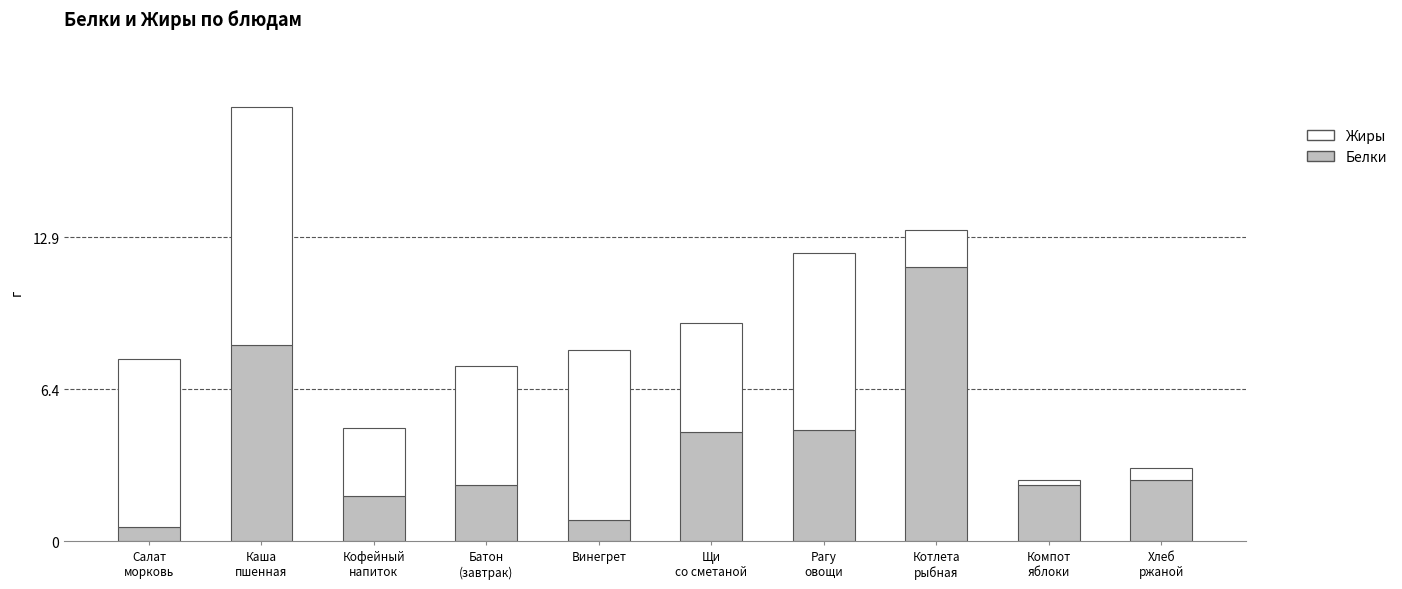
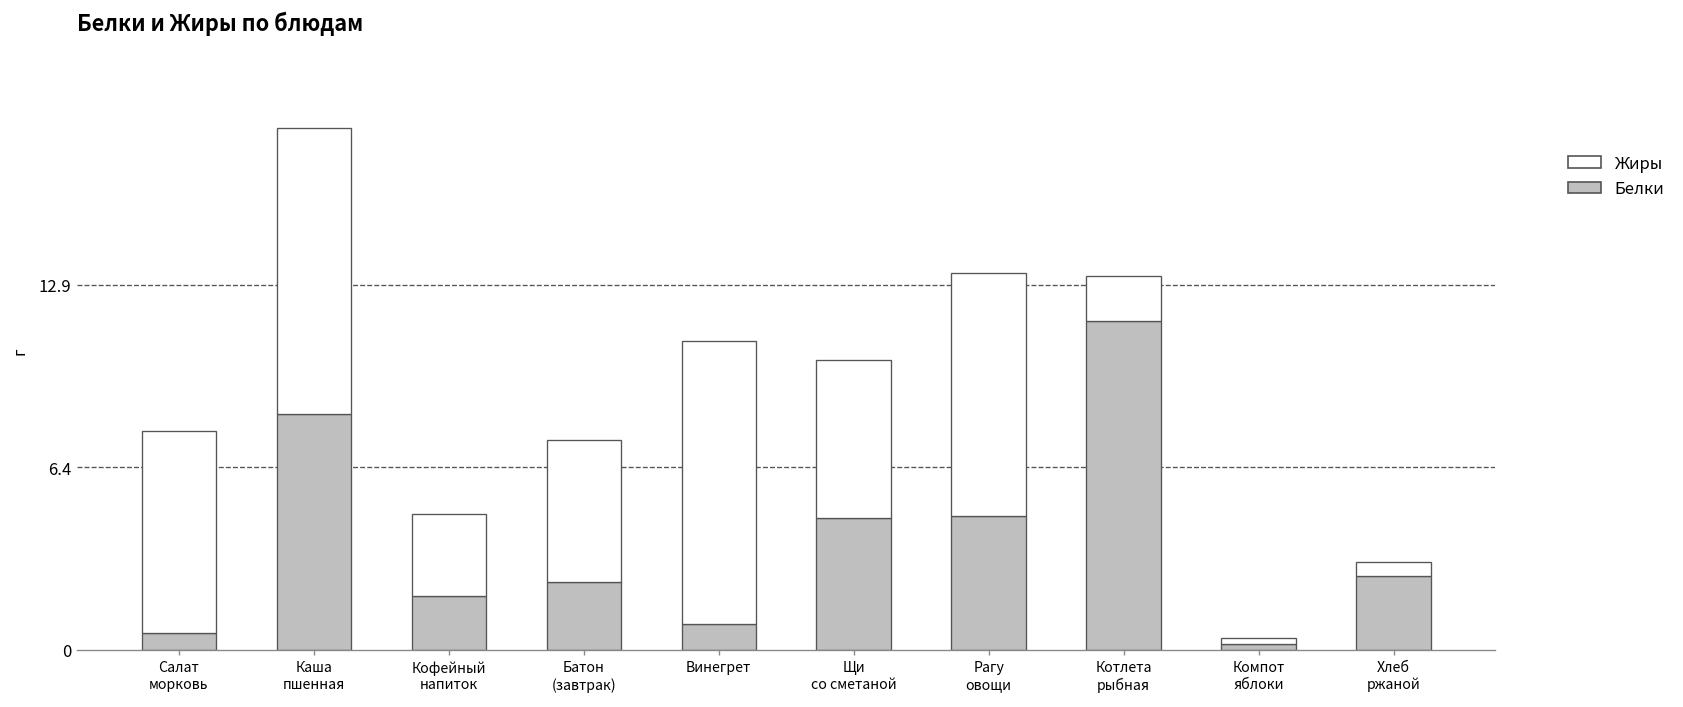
  {
    "Белки": {
      "Салат морковь": 0.6,
      "Каша пшенная": 8.3,
      "Кофейный напиток": 1.9,
      "Батон (завтрак)": 2.4,
      "Винегрет": 0.9,
      "Щи со сметаной": 4.6,
      "Рагу овощи": 4.7,
      "Котлета рыбная": 11.6,
-     "Компот яблоки": 2.4,
+     "Компот яблоки": 0.2,
      "Хлеб ржаной": 2.6
    },
    "Жиры": {
      "Салат морковь": 7.1,
      "Каша пшенная": 10.1,
      "Кофейный напиток": 2.9,
      "Батон (завтрак)": 5.0,
-     "Винегрет": 7.2,
-     "Щи со сметаной": 4.6,
-     "Рагу овощи": 7.5,
+     "Винегрет": 10.0,
+     "Щи со сметаной": 5.6,
+     "Рагу овощи": 8.6,
      "Котлета рыбная": 1.6,
      "Компот яблоки": 0.2,
      "Хлеб ржаной": 0.5
    }
  }
